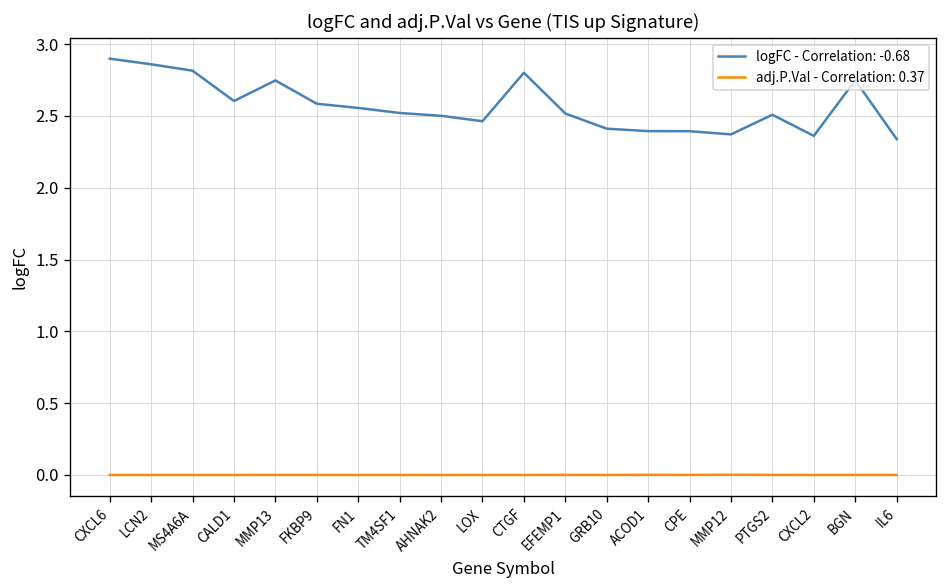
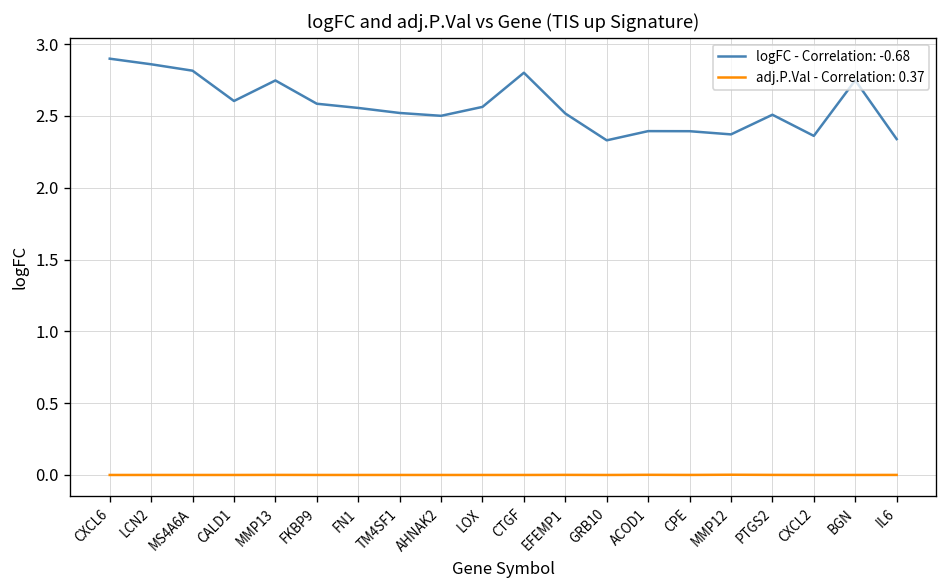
  {
    "logFC - Correlation: -0.68": {
      "CXCL6": 2.90,
      "LCN2": 2.86,
      "MS4A6A": 2.81,
      "CALD1": 2.60,
      "MMP13": 2.75,
      "FKBP9": 2.58,
      "FN1": 2.56,
      "TM4SF1": 2.52,
      "AHNAK2": 2.50,
-     "LOX": 2.46,
+     "LOX": 2.56,
      "CTGF": 2.80,
      "EFEMP1": 2.52,
-     "GRB10": 2.41,
+     "GRB10": 2.33,
      "ACOD1": 2.39,
      "CPE": 2.39,
      "MMP12": 2.37,
      "PTGS2": 2.51,
      "CXCL2": 2.36,
      "IL6": 2.34
    },
    "adj.P.Val - Correlation: 0.37": {
      "CXCL6": 0.00,
      "LCN2": 0.00,
      "MS4A6A": 0.00,
      "CALD1": 0.00,
      "MMP13": 0.00,
      "FKBP9": 0.00,
      "FN1": 0.00,
      "TM4SF1": 0.00,
      "AHNAK2": 0.00,
      "LOX": 0.00,
      "CTGF": 0.00,
      "EFEMP1": 0.00,
      "GRB10": 0.00,
      "ACOD1": 0.00,
      "CPE": 0.00,
      "MMP12": 0.00,
      "PTGS2": 0.00,
      "CXCL2": 0.00,
      "BGN": 0.00,
      "IL6": 0.00
    }
  }
